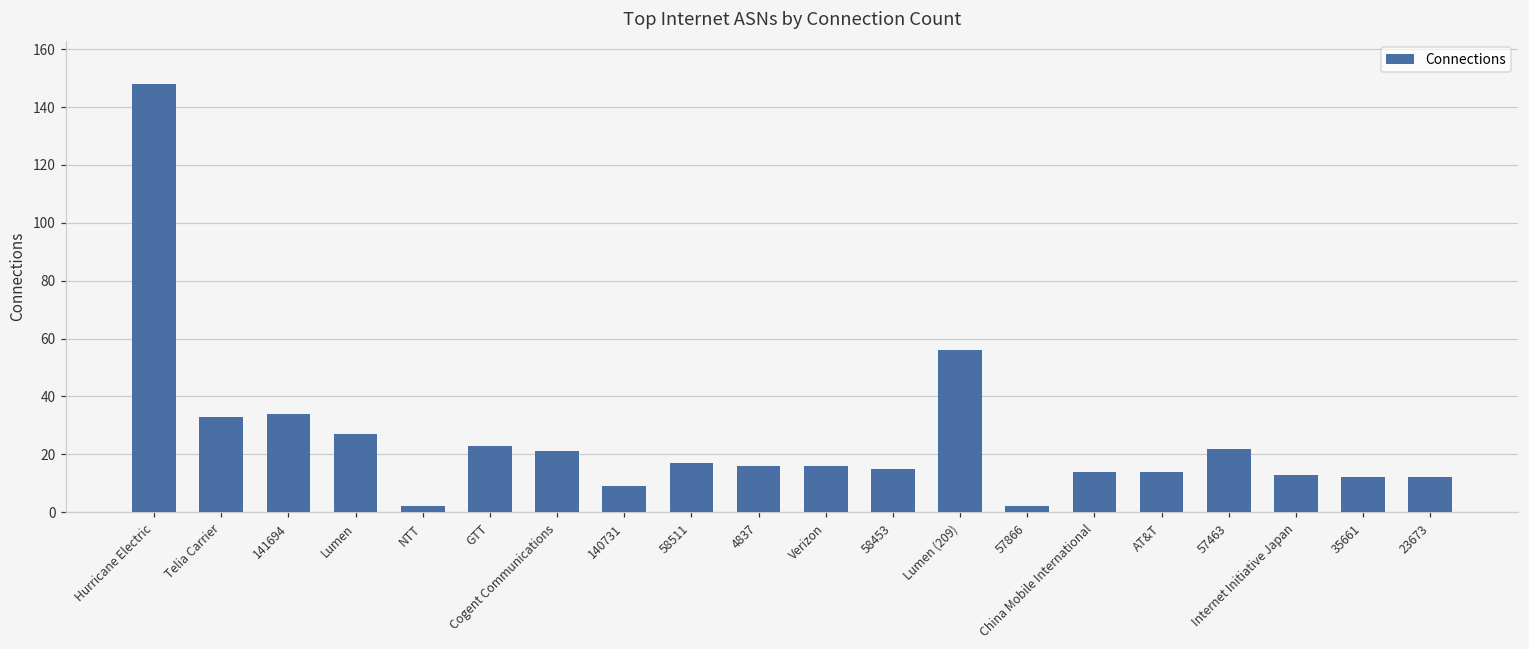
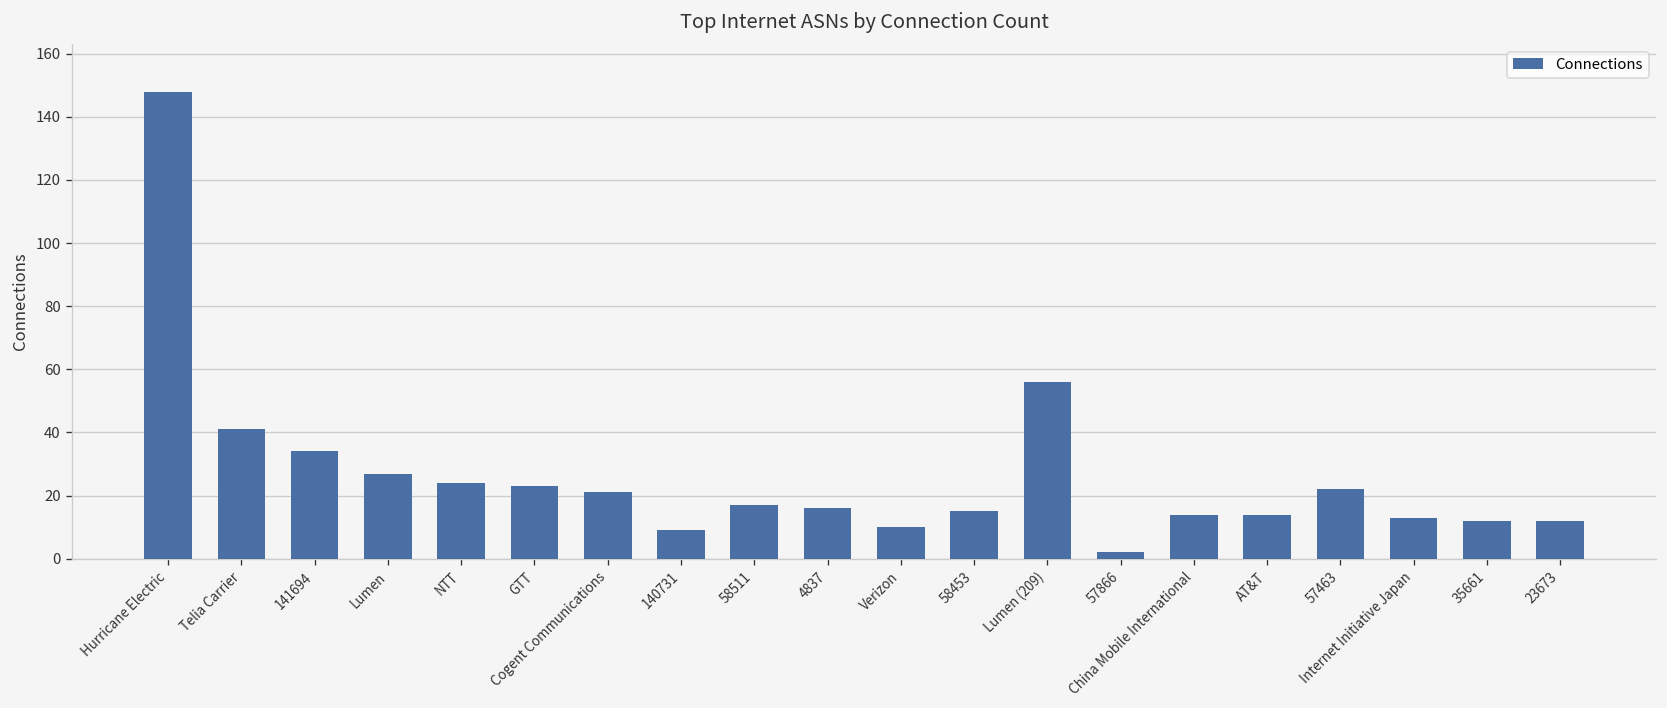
  {
    "Hurricane Electric": 148,
-   "Telia Carrier": 33,
+   "Telia Carrier": 41,
    "141694": 34,
    "Lumen": 27,
-   "NTT": 2,
+   "NTT": 24,
    "GTT": 23,
    "Cogent Communications": 21,
    "140731": 9,
    "58511": 17,
    "4837": 16,
-   "Verizon": 16,
+   "Verizon": 10,
    "58453": 15,
    "Lumen (209)": 56,
    "57866": 2,
    "China Mobile International": 14,
    "AT&T": 14,
    "57463": 22,
    "Internet Initiative Japan": 13,
    "35661": 12,
    "23673": 12
  }
